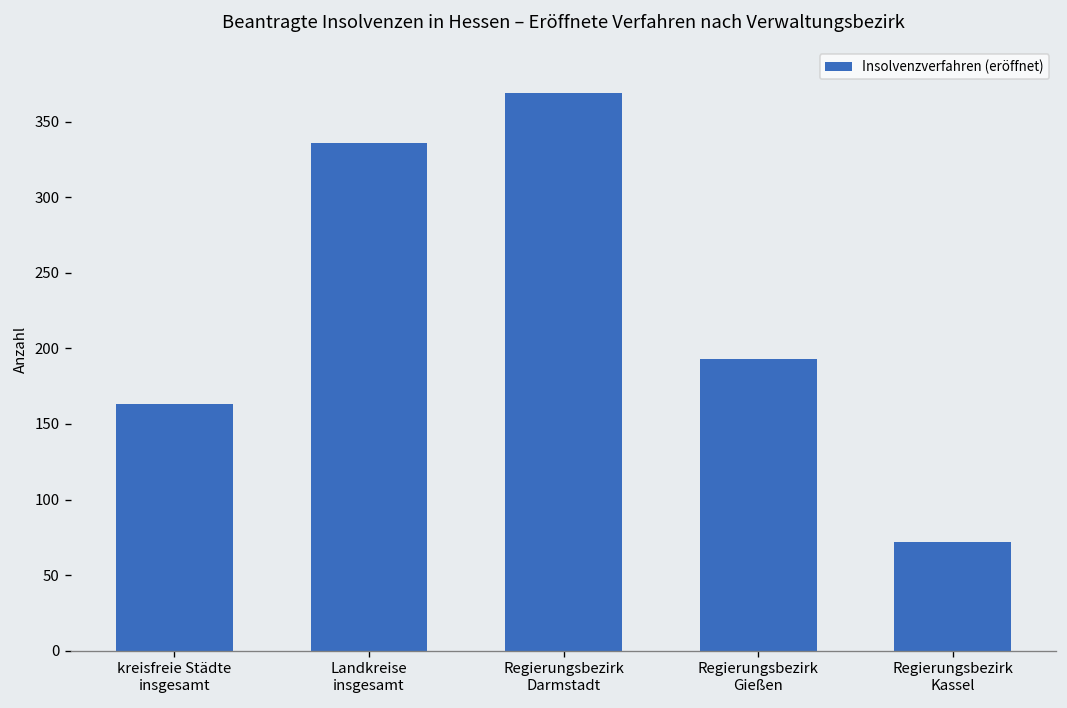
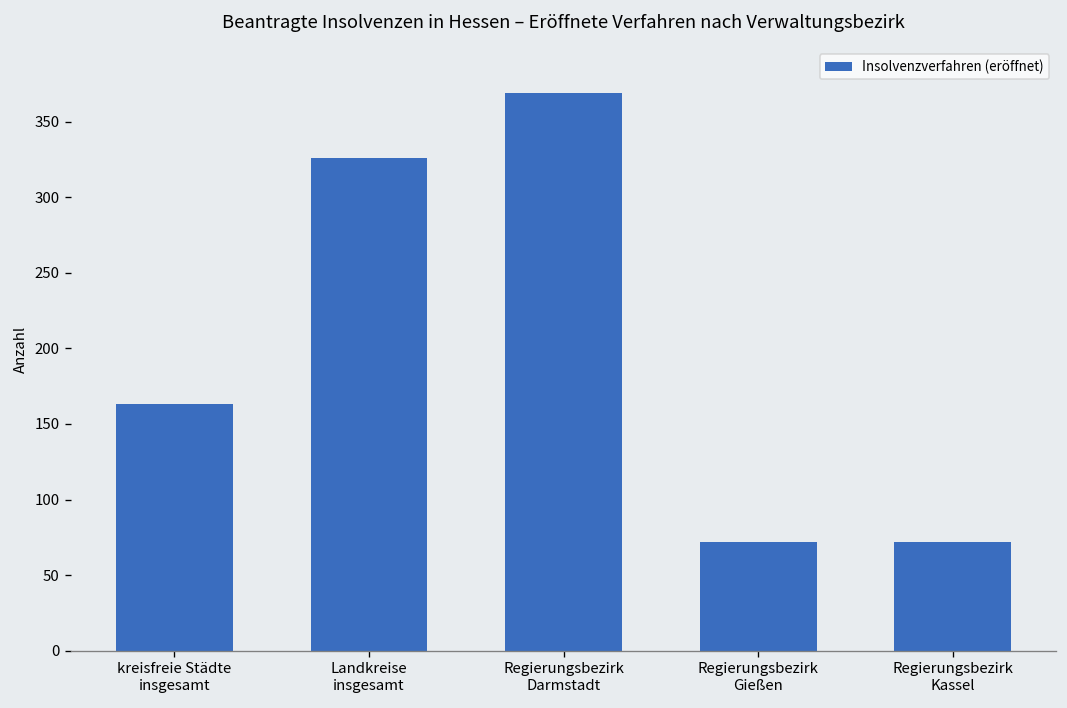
  {
    "kreisfreie Städte insgesamt": 163,
-   "Landkreise insgesamt": 336,
+   "Landkreise insgesamt": 326,
    "Regierungsbezirk Darmstadt": 369,
-   "Regierungsbezirk Gießen": 193,
+   "Regierungsbezirk Gießen": 72,
    "Regierungsbezirk Kassel": 72
  }
